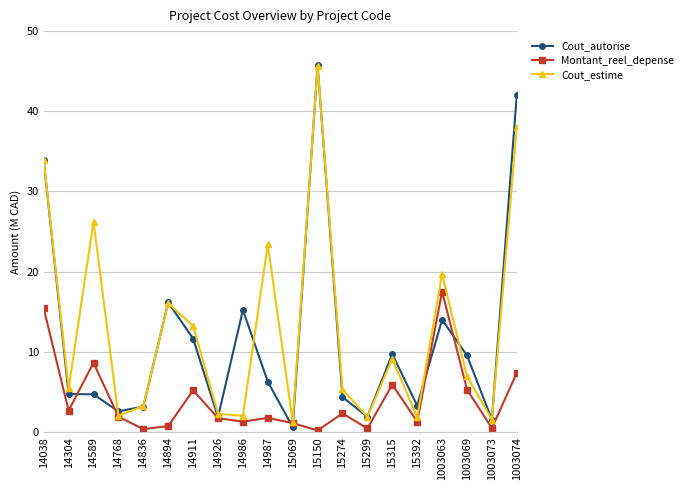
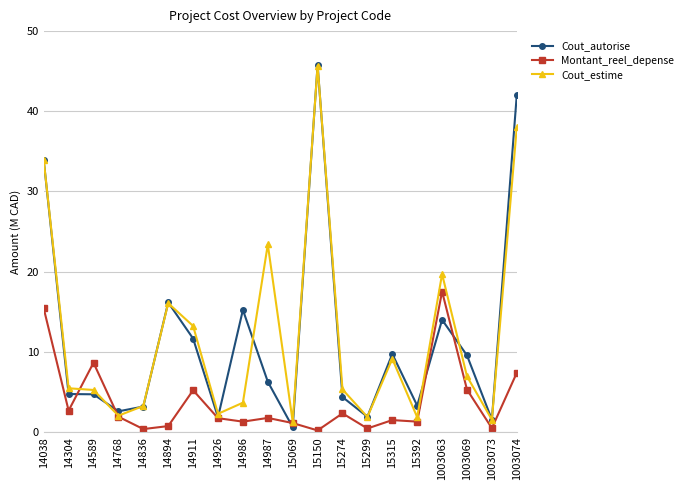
  {
    "Cout_autorise": {
      "14304": 5,
      "14589": 5,
      "14768": 3,
      "14911": 12,
      "14986": 15,
      "14987": 6,
      "15069": 1,
      "15274": 4,
      "15315": 10,
      "15392": 3,
      "1003063": 14,
      "1003069": 10,
      "1003074": 42
    },
    "Montant_reel_depense": {
      "14038": 15,
      "14304": 3,
      "14589": 9,
      "14836": 0,
      "14894": 1,
      "14911": 5,
      "14986": 1,
      "14987": 2,
      "15150": 0,
      "15274": 2,
      "15299": 0,
-     "15315": 6,
+     "15315": 1,
      "15392": 1,
      "1003063": 18,
      "1003069": 5,
      "1003073": 0,
      "1003074": 7
    },
    "Cout_estime": {
      "14304": 5,
-     "14589": 26,
+     "14589": 5,
      "14911": 13,
      "14926": 2,
-     "14986": 2,
+     "14986": 4,
      "14987": 23,
      "15274": 5,
      "15315": 9,
      "15392": 2,
      "1003063": 20,
      "1003069": 7,
      "1003074": 38
    }
  }
